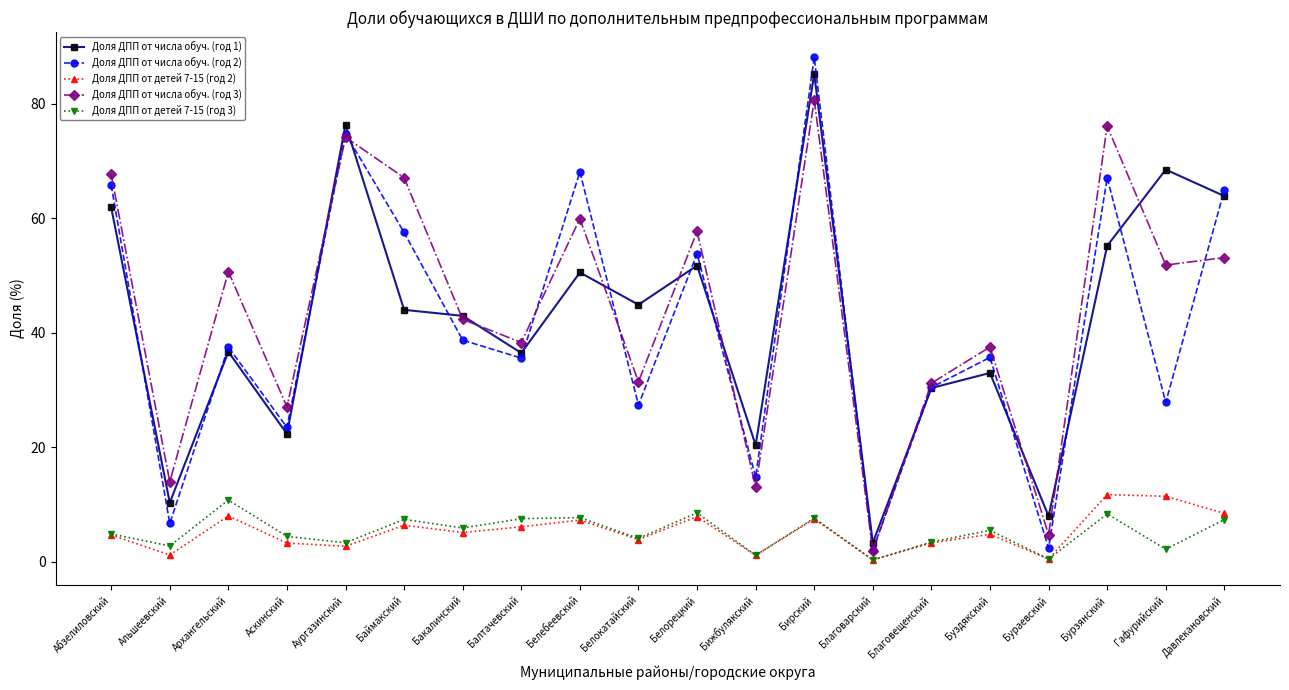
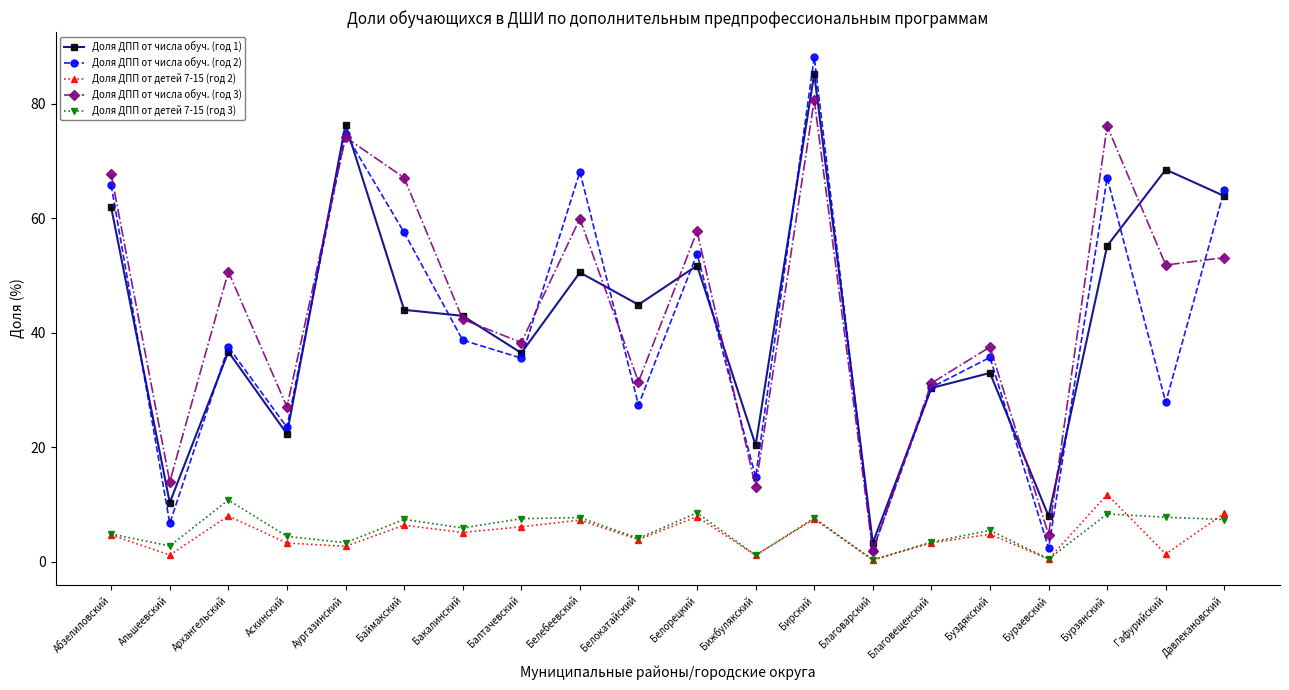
  {
    "Доля ДПП от числа обуч. (год 1)": {
      "Абзелиловский": 62,
      "Альшеевский": 10,
      "Архангельский": 37,
      "Аскинский": 22,
      "Аургазинский": 76,
      "Баймакский": 44,
      "Бакалинский": 43,
      "Балтачевский": 36,
      "Белебеевский": 51,
      "Белокатайский": 45,
      "Белорецкий": 52,
      "Бижбулякский": 20,
      "Бирский": 85,
      "Благоварский": 3,
      "Буздякский": 33,
      "Бураевский": 8,
      "Бурзянский": 55,
      "Гафурийский": 69,
      "Давлекановский": 64
    },
    "Доля ДПП от числа обуч. (год 2)": {
      "Абзелиловский": 66,
      "Альшеевский": 7,
      "Архангельский": 38,
      "Аскинский": 23,
      "Аургазинский": 75,
      "Баймакский": 58,
      "Бакалинский": 39,
      "Балтачевский": 36,
      "Белебеевский": 68,
      "Белокатайский": 27,
      "Белорецкий": 54,
      "Бижбулякский": 15,
      "Бирский": 88,
      "Буздякский": 36,
      "Бураевский": 2,
      "Бурзянский": 67,
      "Гафурийский": 28,
      "Давлекановский": 65
    },
    "Доля ДПП от детей 7-15 (год 2)": {
      "Альшеевский": 1,
      "Архангельский": 8,
      "Аскинский": 3,
      "Аургазинский": 3,
      "Баймакский": 6,
      "Бакалинский": 5,
      "Балтачевский": 6,
      "Белорецкий": 8,
      "Буздякский": 5,
      "Бурзянский": 12,
-     "Гафурийский": 11,
+     "Гафурийский": 1,
      "Давлекановский": 8
    },
    "Доля ДПП от числа обуч. (год 3)": {
      "Абзелиловский": 68,
      "Альшеевский": 14,
      "Архангельский": 51,
      "Аскинский": 27,
      "Аургазинский": 74,
      "Баймакский": 67,
      "Бакалинский": 42,
      "Балтачевский": 38,
      "Белебеевский": 60,
      "Белокатайский": 31,
      "Белорецкий": 58,
      "Бижбулякский": 13,
      "Бирский": 81,
      "Благовещенский": 31,
      "Буздякский": 38,
      "Бураевский": 5,
      "Бурзянский": 76,
      "Гафурийский": 52,
      "Давлекановский": 53
    },
    "Доля ДПП от детей 7-15 (год 3)": {
      "Альшеевский": 3,
      "Архангельский": 11,
      "Аскинский": 4,
      "Аургазинский": 3,
      "Баймакский": 7,
      "Бакалинский": 6,
      "Балтачевский": 7,
      "Белорецкий": 9,
      "Буздякский": 5,
      "Бурзянский": 8,
-     "Гафурийский": 2,
+     "Гафурийский": 8,
      "Давлекановский": 7
    }
  }
